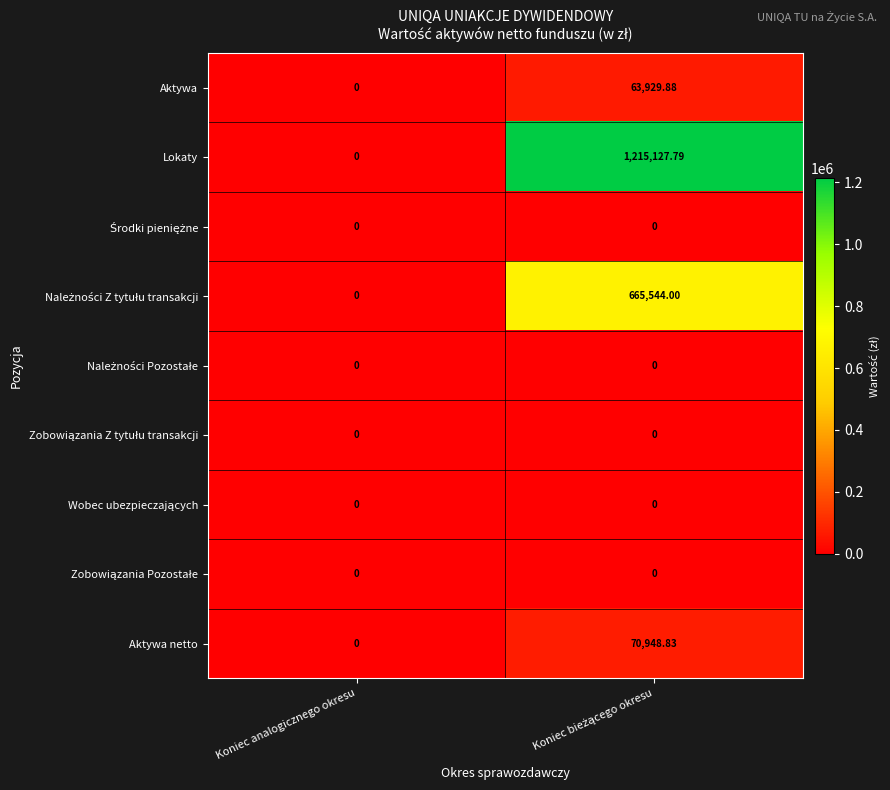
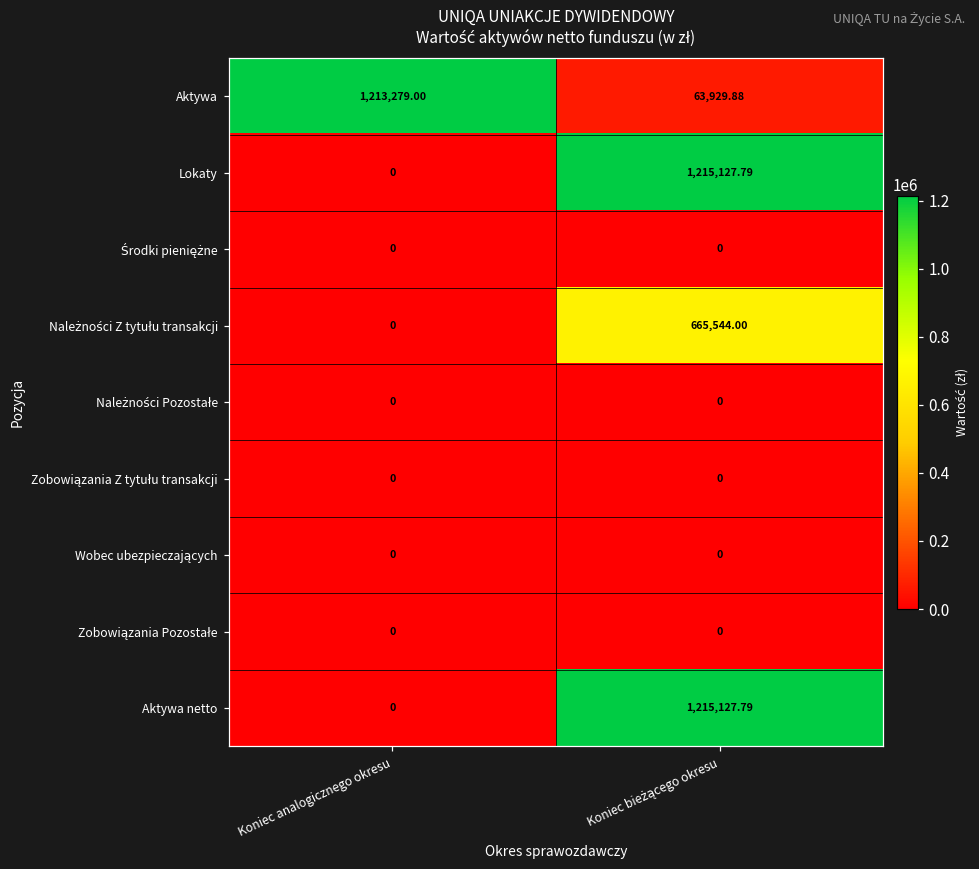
  {
    "Aktywa": {
-     "Koniec analogicznego okresu": "0",
+     "Koniec analogicznego okresu": "1,213,279.00",
      "Koniec bieżącego okresu": "63,929.88"
    },
    "Lokaty": {
      "Koniec analogicznego okresu": "0",
      "Koniec bieżącego okresu": "1,215,127.79"
    },
    "Środki pieniężne": {
      "Koniec analogicznego okresu": "0",
      "Koniec bieżącego okresu": "0"
    },
    "Należności Z tytułu transakcji": {
      "Koniec analogicznego okresu": "0",
      "Koniec bieżącego okresu": "665,544.00"
    },
    "Należności Pozostałe": {
      "Koniec analogicznego okresu": "0",
      "Koniec bieżącego okresu": "0"
    },
    "Zobowiązania Z tytułu transakcji": {
      "Koniec analogicznego okresu": "0",
      "Koniec bieżącego okresu": "0"
    },
    "Wobec ubezpieczających": {
      "Koniec analogicznego okresu": "0",
      "Koniec bieżącego okresu": "0"
    },
    "Zobowiązania Pozostałe": {
      "Koniec analogicznego okresu": "0",
      "Koniec bieżącego okresu": "0"
    },
    "Aktywa netto": {
      "Koniec analogicznego okresu": "0",
-     "Koniec bieżącego okresu": "70,948.83"
+     "Koniec bieżącego okresu": "1,215,127.79"
    }
  }
